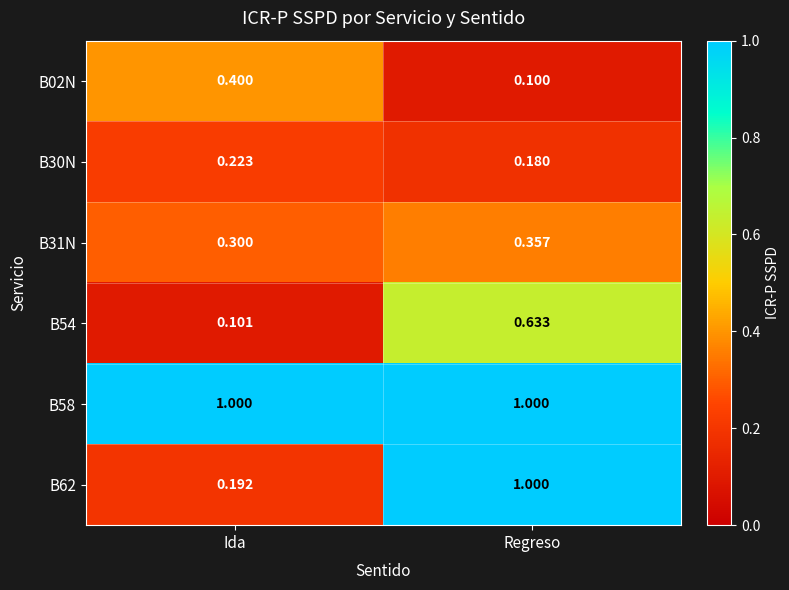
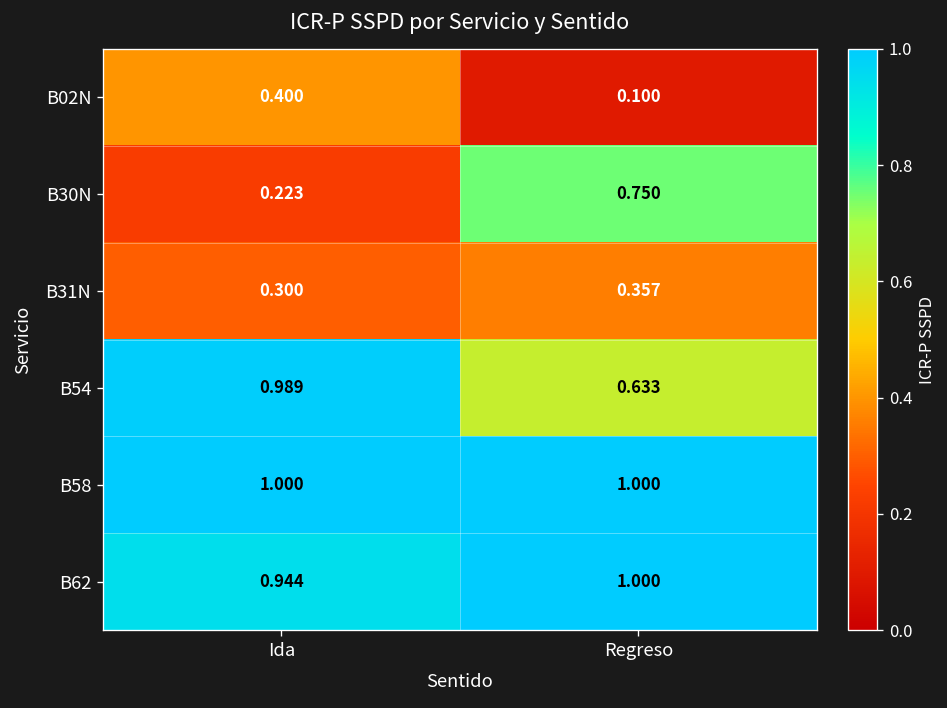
  {
    "B02N": {
      "Ida": 0.400,
      "Regreso": 0.100
    },
    "B30N": {
      "Ida": 0.223,
-     "Regreso": 0.180
+     "Regreso": 0.750
    },
    "B31N": {
      "Ida": 0.300,
      "Regreso": 0.357
    },
    "B54": {
-     "Ida": 0.101,
+     "Ida": 0.989,
      "Regreso": 0.633
    },
    "B58": {
      "Ida": 1.000,
      "Regreso": 1.000
    },
    "B62": {
-     "Ida": 0.192,
+     "Ida": 0.944,
      "Regreso": 1.000
    }
  }
